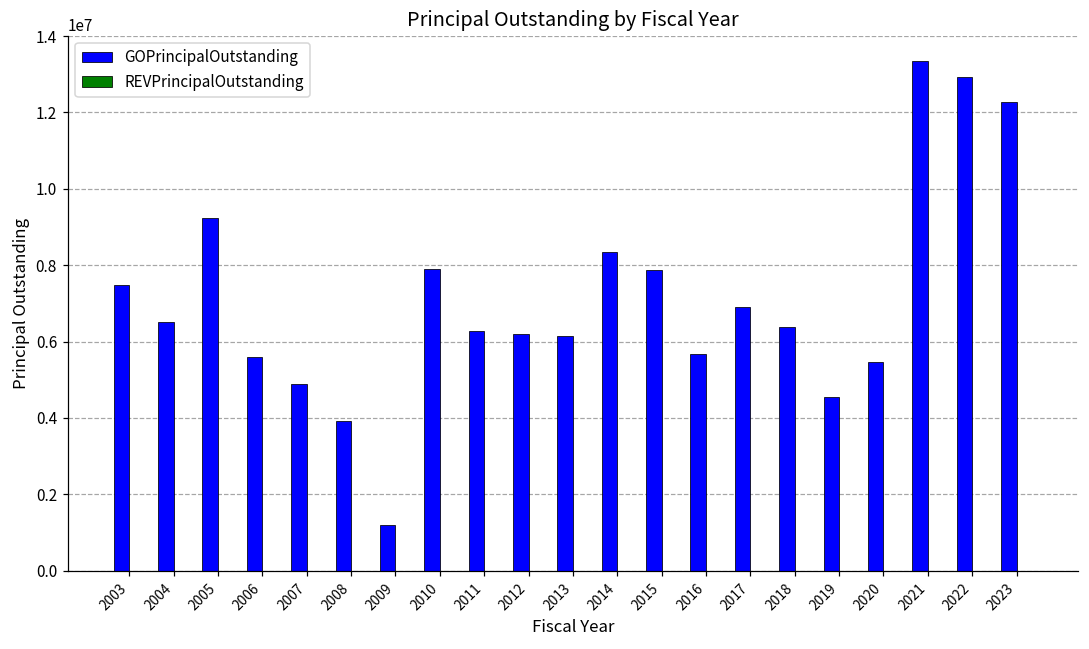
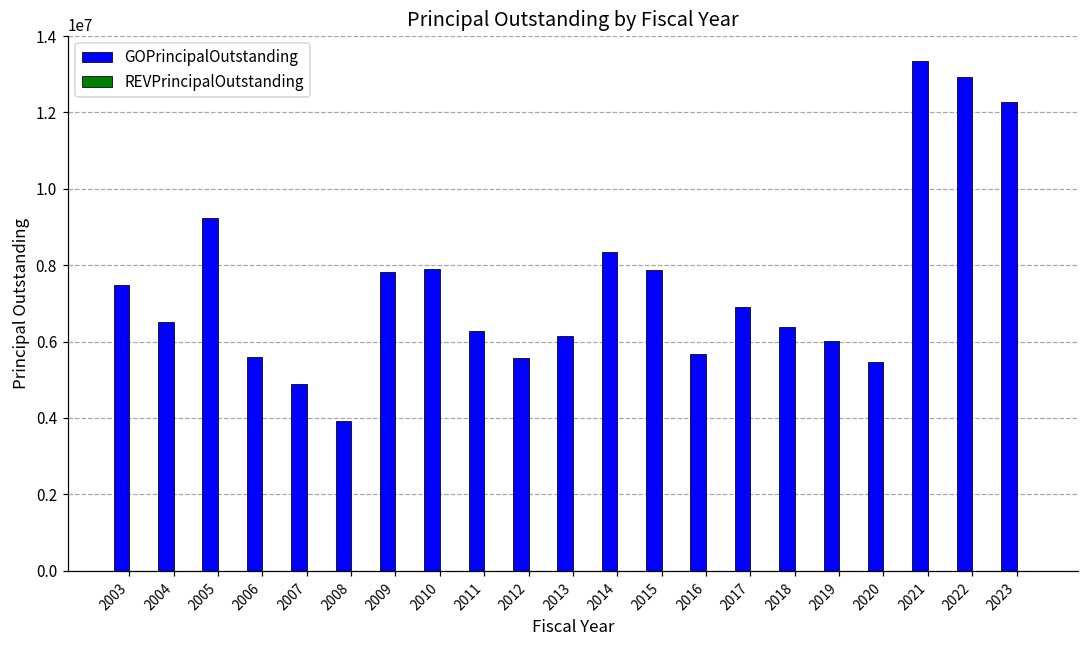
  {
    "GOPrincipalOutstanding": {
      "2003": 7500000,
      "2004": 6500000,
      "2005": 9200000,
      "2006": 5600000,
      "2007": 4900000,
      "2008": 3900000,
-     "2009": 1200000,
+     "2009": 7800000,
      "2010": 7900000,
      "2011": 6300000,
-     "2012": 6200000,
+     "2012": 5600000,
      "2013": 6100000,
      "2014": 8300000,
      "2015": 7900000,
      "2016": 5700000,
      "2017": 6900000,
      "2018": 6400000,
-     "2019": 4500000,
+     "2019": 6000000,
      "2020": 5500000,
      "2021": 13300000,
      "2022": 12900000,
      "2023": 12300000
    },
    "REVPrincipalOutstanding": {
      "2003": 0,
      "2004": 0,
      "2005": 0,
      "2006": 0,
      "2007": 0,
      "2008": 0,
      "2009": 0,
      "2010": 0,
      "2011": 0,
      "2012": 0,
      "2013": 0,
      "2014": 0,
      "2015": 0,
      "2016": 0,
      "2017": 0,
      "2018": 0,
      "2019": 0,
      "2020": 0,
      "2021": 0,
      "2022": 0,
      "2023": 0
    }
  }
